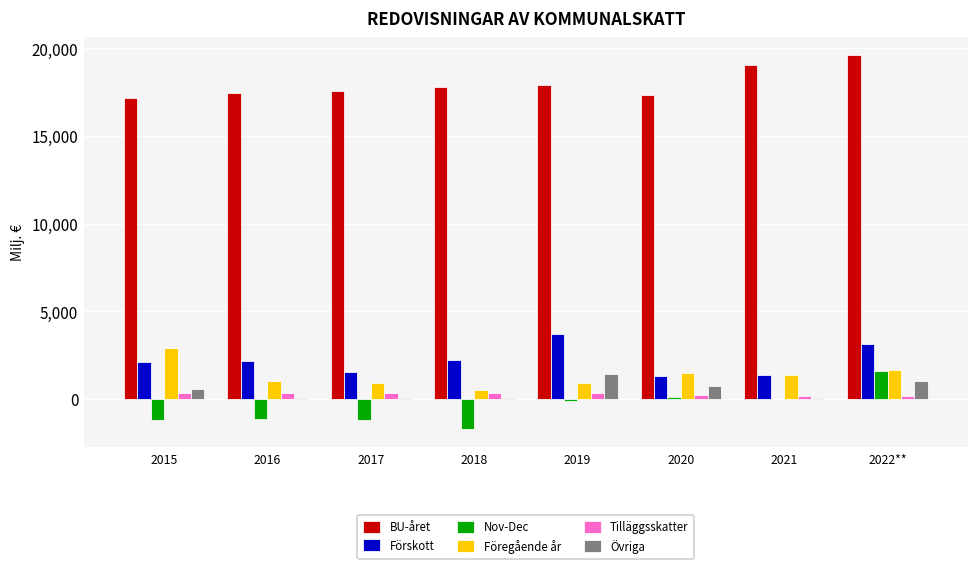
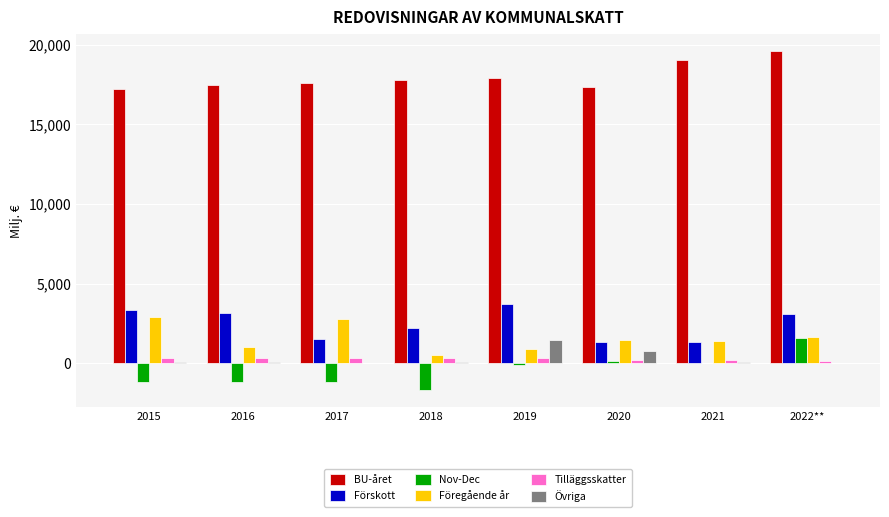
  {
    "BU-året": {
      "2015": "17,200",
      "2016": "17,500",
      "2017": "17,600",
      "2018": "17,800",
      "2019": "17,900",
      "2020": "17,300",
      "2021": "19,100",
      "2022**": "19,600"
    },
    "Förskott": {
-     "2015": "2,100",
-     "2016": "2,200",
+     "2015": "3,400",
+     "2016": "3,200",
      "2017": "1,500",
      "2018": "2,200",
      "2019": "3,700",
      "2020": "1,300",
      "2021": "1,400",
      "2022**": "3,100"
    },
    "Nov-Dec": {
      "2015": "-1,200",
      "2016": "-1,200",
      "2017": "-1,200",
      "2018": "-1,700",
      "2022**": "1,600"
    },
    "Föregående år": {
      "2015": "2,900",
      "2016": "1,000",
-     "2017": "900",
+     "2017": "2,800",
      "2018": "500",
      "2019": "900",
      "2020": "1,500",
      "2021": "1,400",
      "2022**": "1,700"
    },
    "Tilläggsskatter": {
      "2015": "300",
      "2016": "400",
      "2017": "400",
      "2018": "400",
      "2019": "400",
      "2020": "200",
      "2021": "200"
    },
    "Övriga": {
-     "2015": "600",
+     "2015": "100",
      "2019": "1,500",
      "2020": "800",
-     "2022**": "1,000"
+     "2022**": "100"
    }
  }
